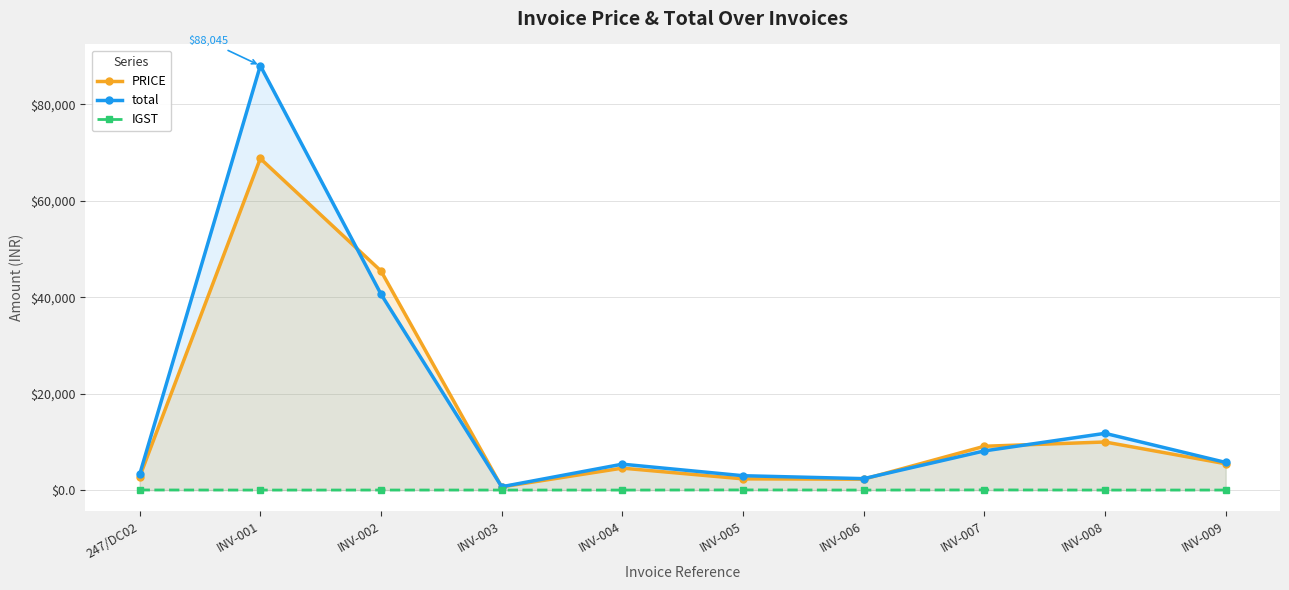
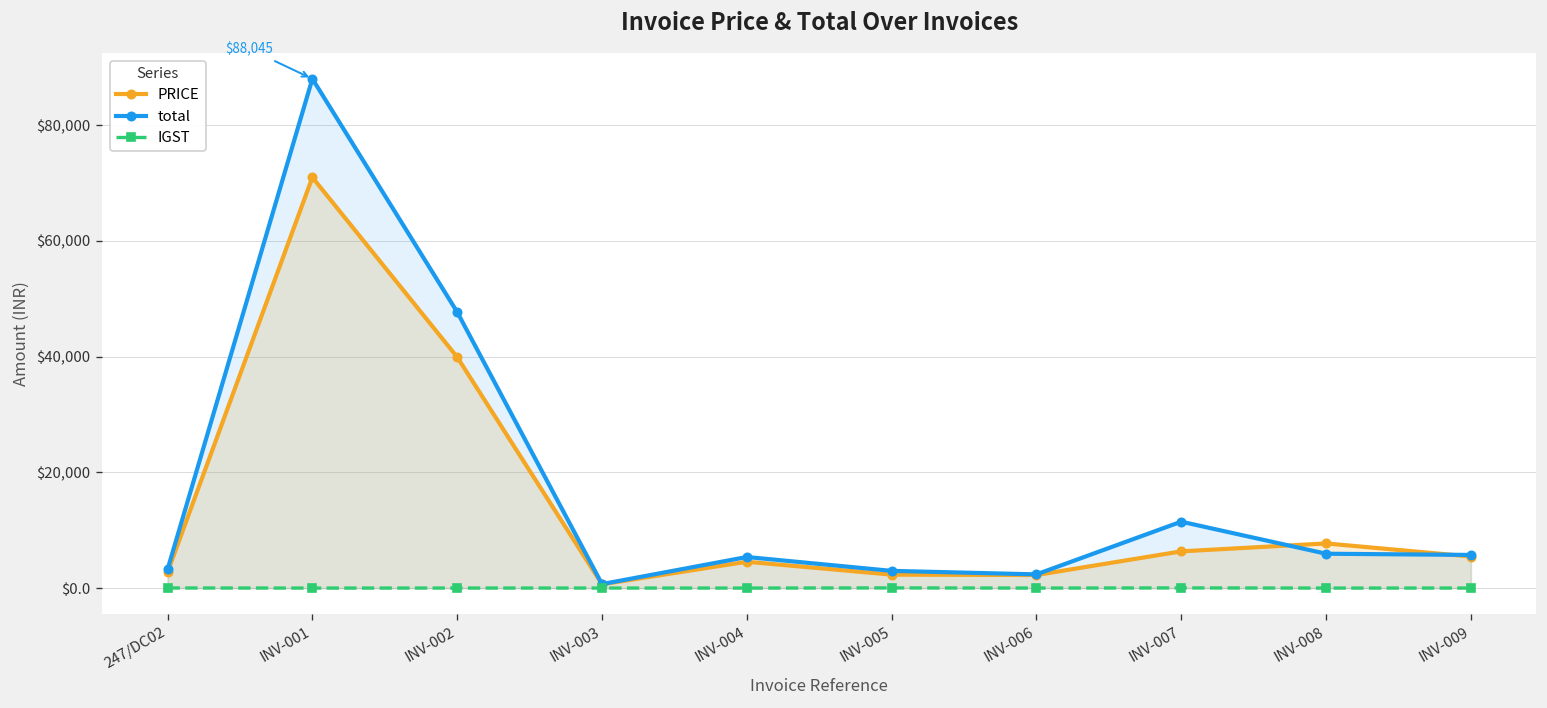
  {
    "PRICE": {
-     "INV-001": "$69,000",
-     "INV-002": "$45,000",
+     "INV-001": "$71,000",
+     "INV-002": "$40,000",
      "INV-004": "$5,000",
      "INV-005": "$2,000",
-     "INV-007": "$9,000",
-     "INV-008": "$10,000"
+     "INV-007": "$6,000",
+     "INV-008": "$8,000"
    },
    "total": {
-     "INV-002": "$41,000",
+     "INV-002": "$48,000",
      "INV-004": "$5,000",
      "INV-005": "$3,000",
-     "INV-007": "$8,000",
-     "INV-008": "$12,000"
+     "INV-007": "$11,000",
+     "INV-008": "$6,000"
    },
    "IGST": {
      "247/DC02": "$0",
      "INV-001": "$0",
      "INV-002": "$0",
      "INV-003": "$0",
      "INV-004": "$0",
      "INV-005": "$0",
      "INV-006": "$0",
      "INV-007": "$0",
      "INV-008": "$0",
      "INV-009": "$0"
    }
  }
